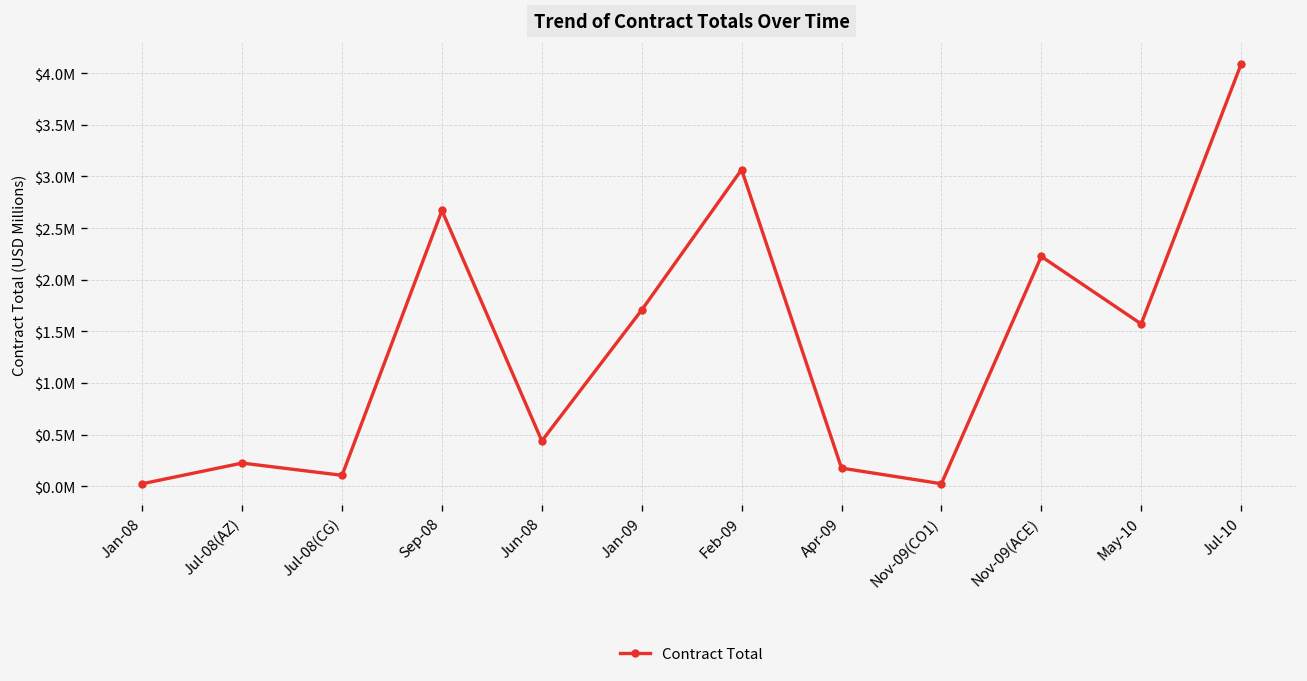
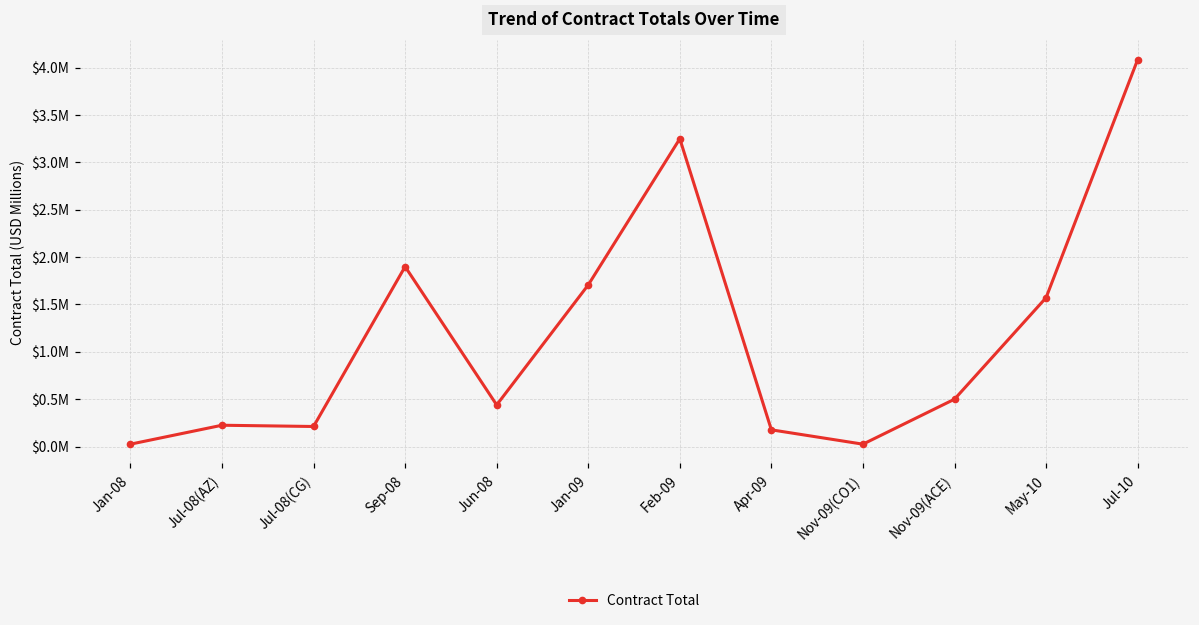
  {
    "Jan-08": "$0",
    "Jul-08(AZ)": "$200000",
-   "Jul-08(CG)": "$100000",
-   "Sep-08": "$2700000",
+   "Jul-08(CG)": "$200000",
+   "Sep-08": "$1900000",
    "Jun-08": "$400000",
    "Jan-09": "$1700000",
-   "Feb-09": "$3100000",
+   "Feb-09": "$3300000",
    "Apr-09": "$200000",
    "Nov-09(CO1)": "$0",
-   "Nov-09(ACE)": "$2200000",
+   "Nov-09(ACE)": "$500000",
    "May-10": "$1600000",
    "Jul-10": "$4100000"
  }
